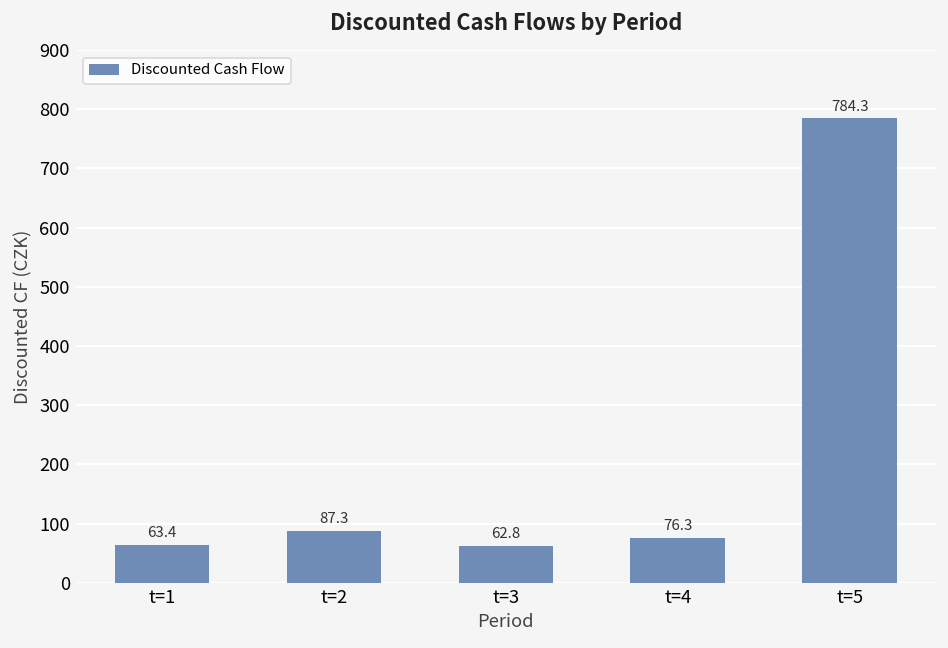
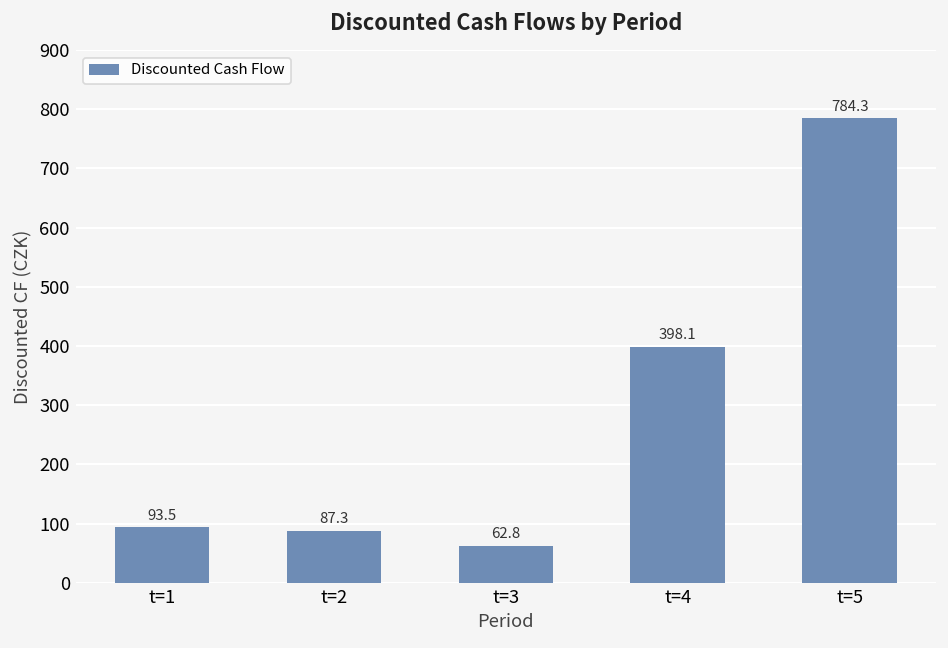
  {
-   "t=1": 63.4,
+   "t=1": 93.5,
    "t=2": 87.3,
    "t=3": 62.8,
-   "t=4": 76.3,
+   "t=4": 398.1,
    "t=5": 784.3
  }
